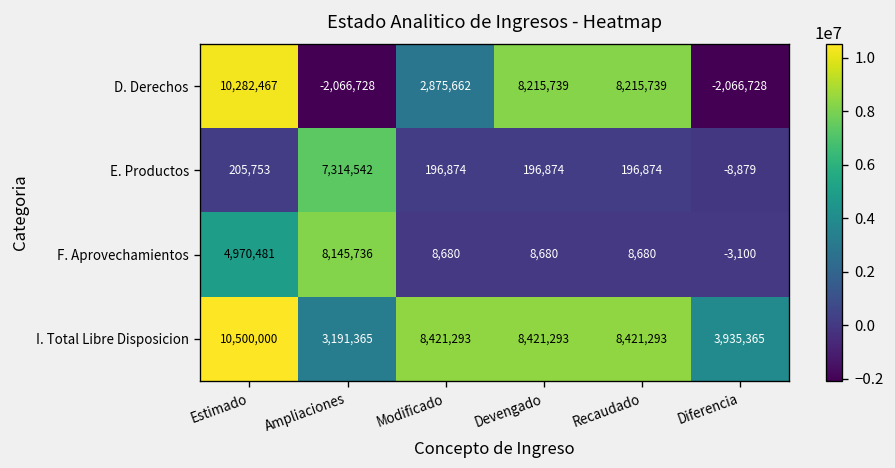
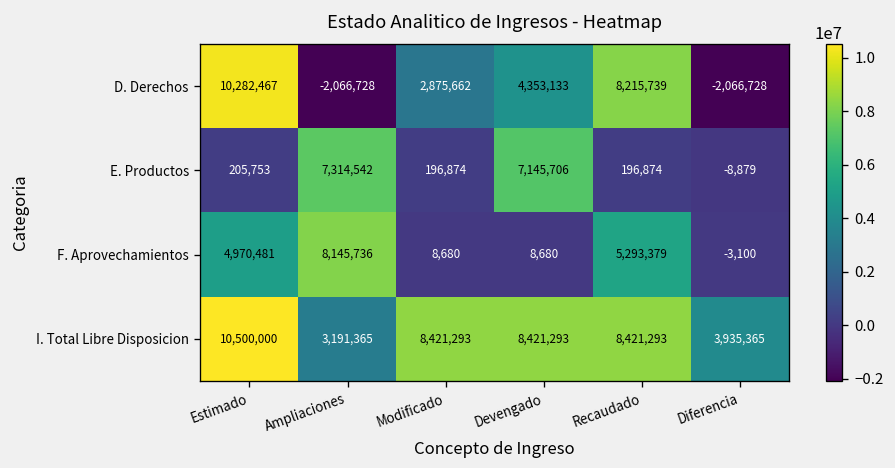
  {
    "D. Derechos": {
      "Estimado": "10,282,467",
      "Ampliaciones": "-2,066,728",
      "Modificado": "2,875,662",
-     "Devengado": "8,215,739",
+     "Devengado": "4,353,133",
      "Recaudado": "8,215,739",
      "Diferencia": "-2,066,728"
    },
    "E. Productos": {
      "Estimado": "205,753",
      "Ampliaciones": "7,314,542",
      "Modificado": "196,874",
-     "Devengado": "196,874",
+     "Devengado": "7,145,706",
      "Recaudado": "196,874",
      "Diferencia": "-8,879"
    },
    "F. Aprovechamientos": {
      "Estimado": "4,970,481",
      "Ampliaciones": "8,145,736",
      "Modificado": "8,680",
      "Devengado": "8,680",
-     "Recaudado": "8,680",
+     "Recaudado": "5,293,379",
      "Diferencia": "-3,100"
    },
    "I. Total Libre Disposicion": {
      "Estimado": "10,500,000",
      "Ampliaciones": "3,191,365",
      "Modificado": "8,421,293",
      "Devengado": "8,421,293",
      "Recaudado": "8,421,293",
      "Diferencia": "3,935,365"
    }
  }
